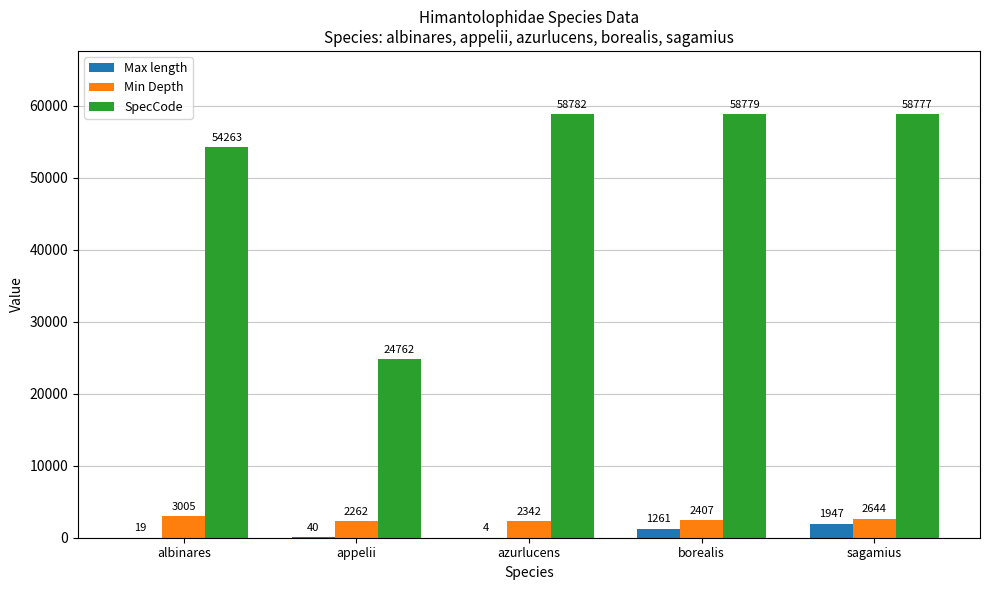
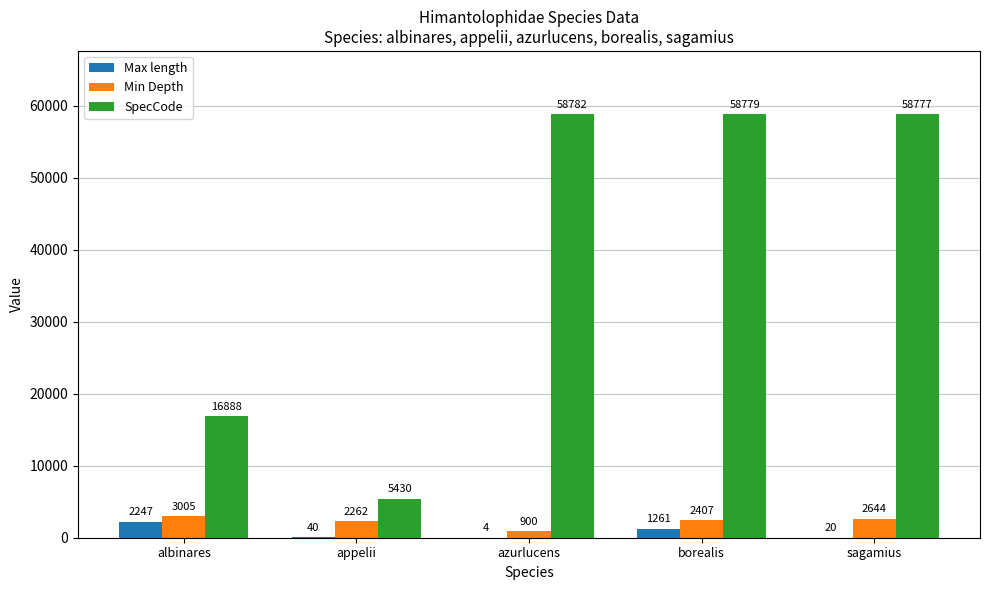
  {
    "Max length": {
-     "albinares": 19,
+     "albinares": 2247,
      "appelii": 40,
      "azurlucens": 4,
      "borealis": 1261,
-     "sagamius": 1947
+     "sagamius": 20
    },
    "Min Depth": {
      "albinares": 3005,
      "appelii": 2262,
-     "azurlucens": 2342,
+     "azurlucens": 900,
      "borealis": 2407,
      "sagamius": 2644
    },
    "SpecCode": {
-     "albinares": 54263,
-     "appelii": 24762,
+     "albinares": 16888,
+     "appelii": 5430,
      "azurlucens": 58782,
      "borealis": 58779,
      "sagamius": 58777
    }
  }
